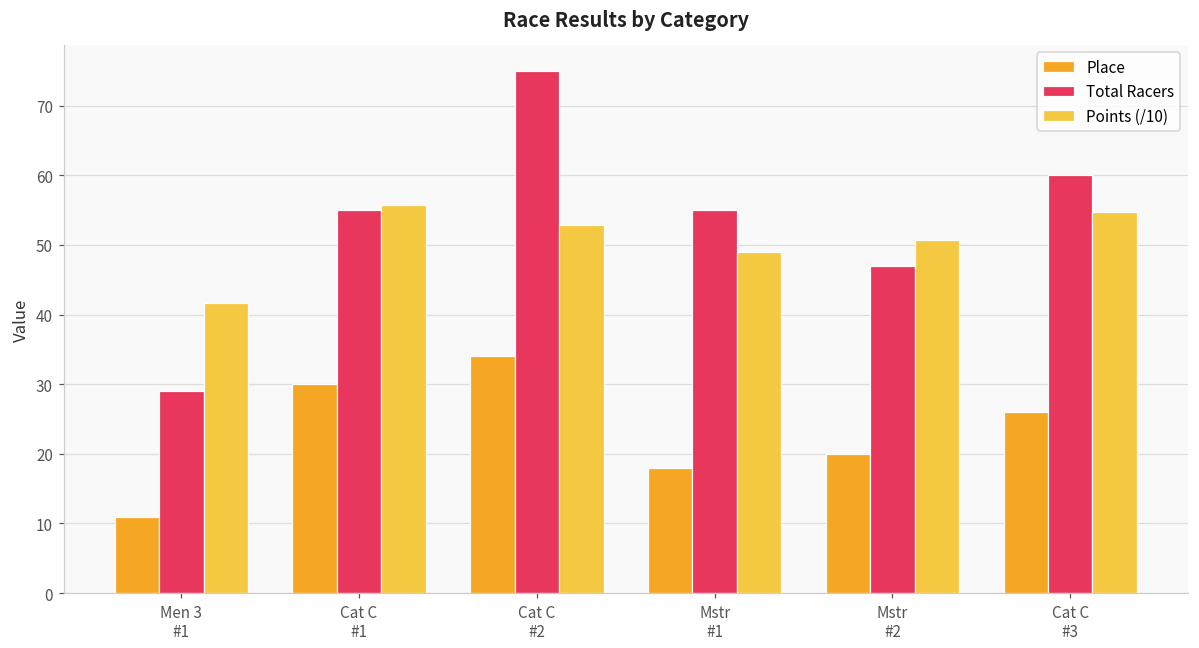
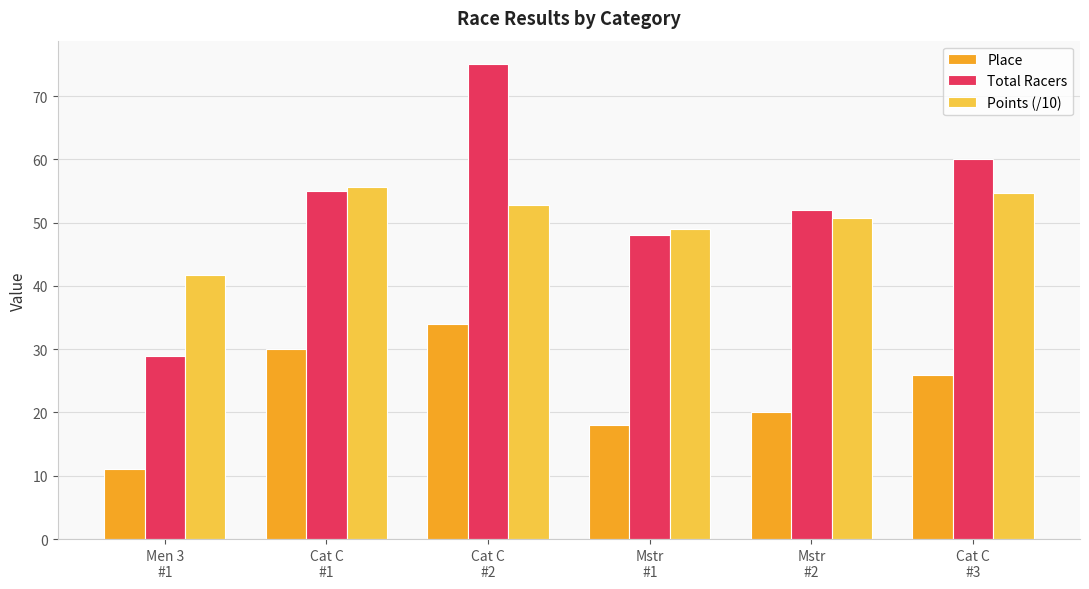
  {
    "Total Racers": {
      "Men 3 #1": 29,
      "Cat C #1": 55,
      "Cat C #2": 75,
-     "Mstr #1": 55,
-     "Mstr #2": 47,
+     "Mstr #1": 48,
+     "Mstr #2": 52,
      "Cat C #3": 60
    }
  }
